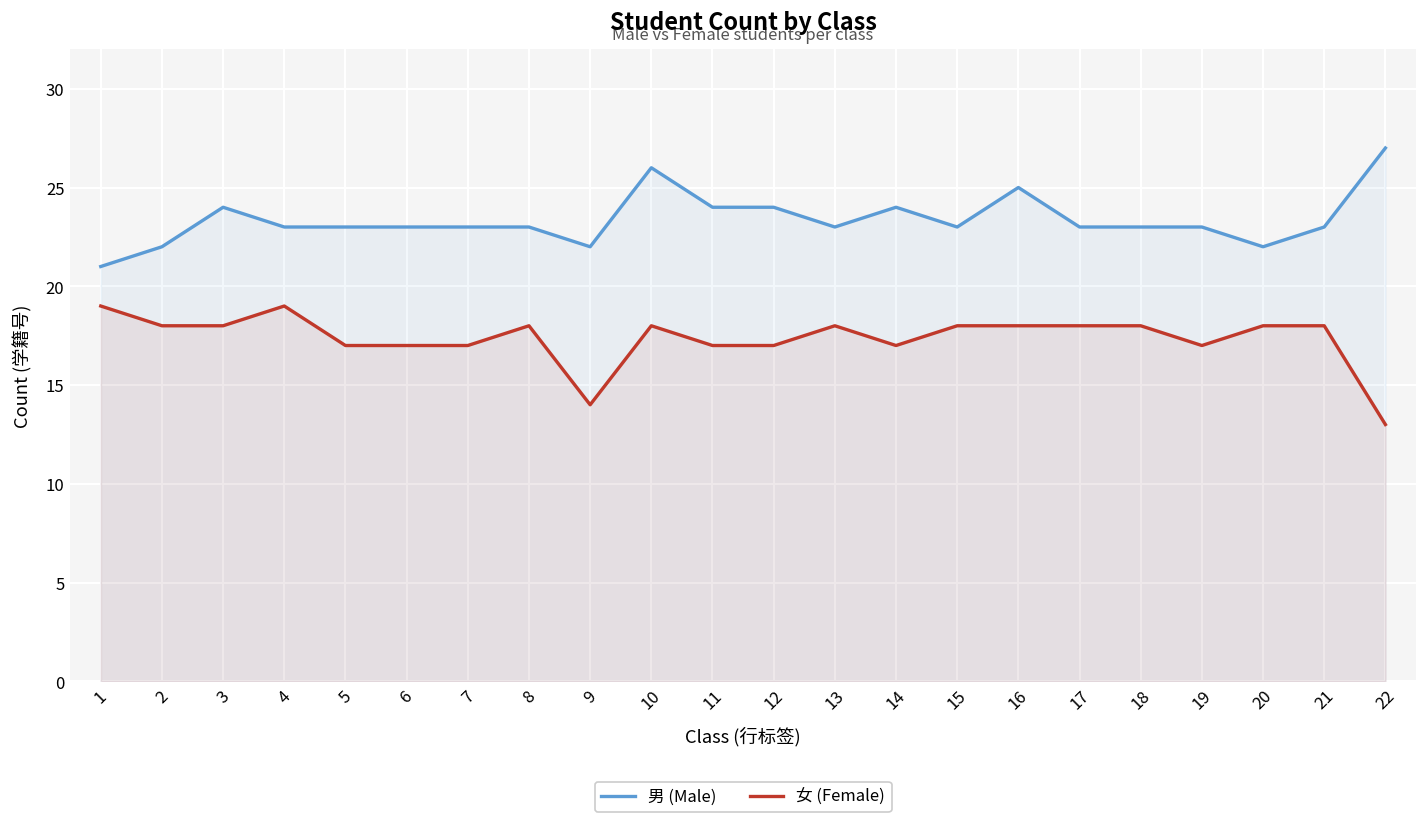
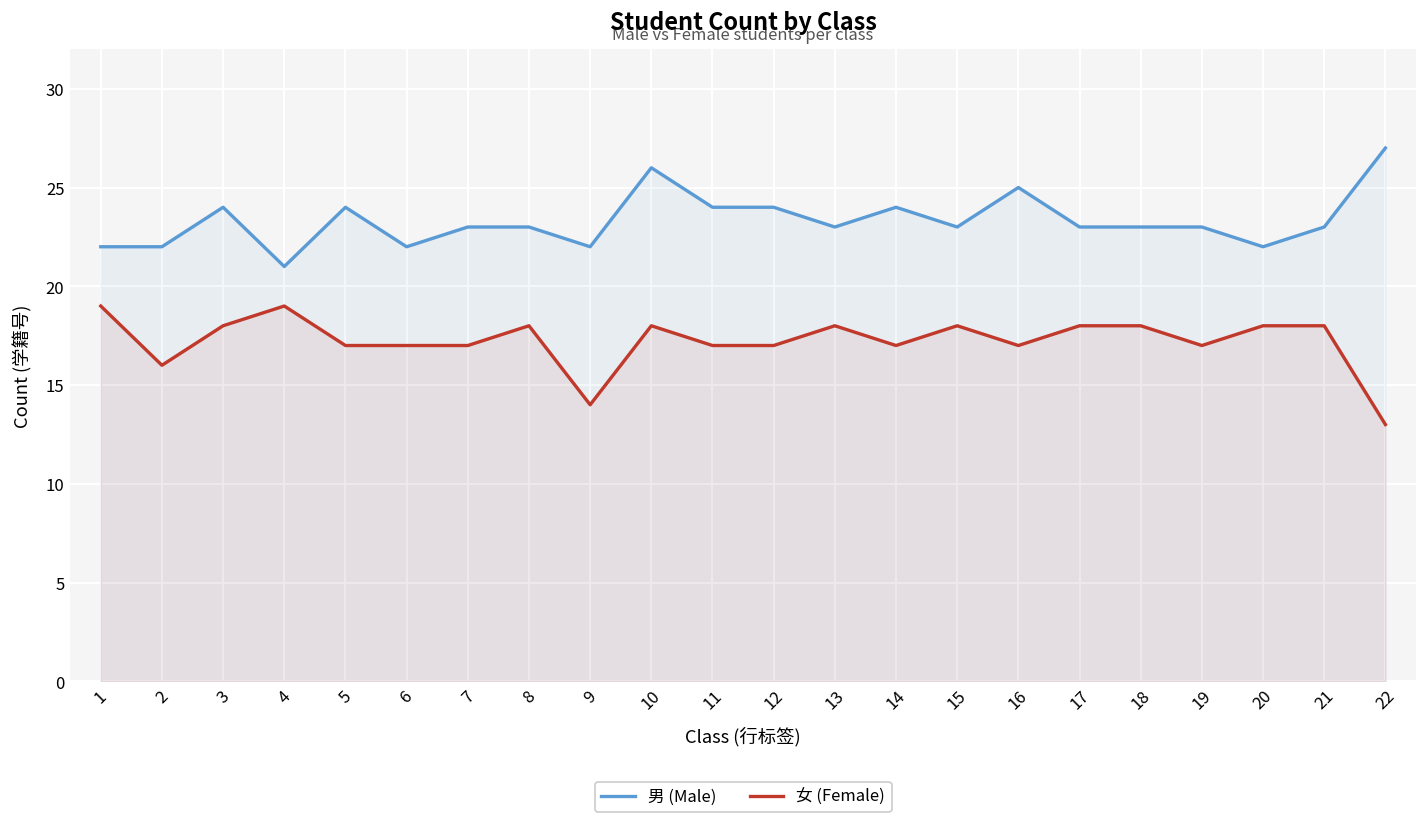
  {
    "男 (Male)": {
-     "1": 21,
+     "1": 22,
      "2": 22,
      "3": 24,
-     "4": 23,
-     "5": 23,
-     "6": 23,
+     "4": 21,
+     "5": 24,
+     "6": 22,
      "7": 23,
      "8": 23,
      "9": 22,
      "10": 26,
      "11": 24,
      "12": 24,
      "13": 23,
      "14": 24,
      "15": 23,
      "16": 25,
      "17": 23,
      "18": 23,
      "19": 23,
      "20": 22,
      "21": 23,
      "22": 27
    },
    "女 (Female)": {
      "1": 19,
-     "2": 18,
+     "2": 16,
      "3": 18,
      "4": 19,
      "5": 17,
      "6": 17,
      "7": 17,
      "8": 18,
      "9": 14,
      "10": 18,
      "11": 17,
      "12": 17,
      "13": 18,
      "14": 17,
      "15": 18,
-     "16": 18,
+     "16": 17,
      "17": 18,
      "18": 18,
      "19": 17,
      "20": 18,
      "21": 18,
      "22": 13
    }
  }
